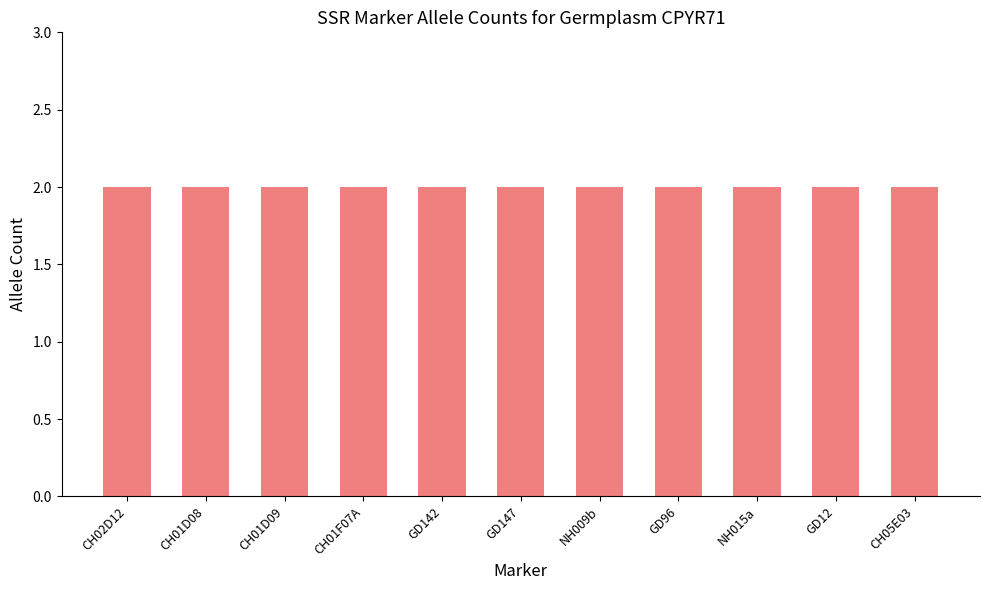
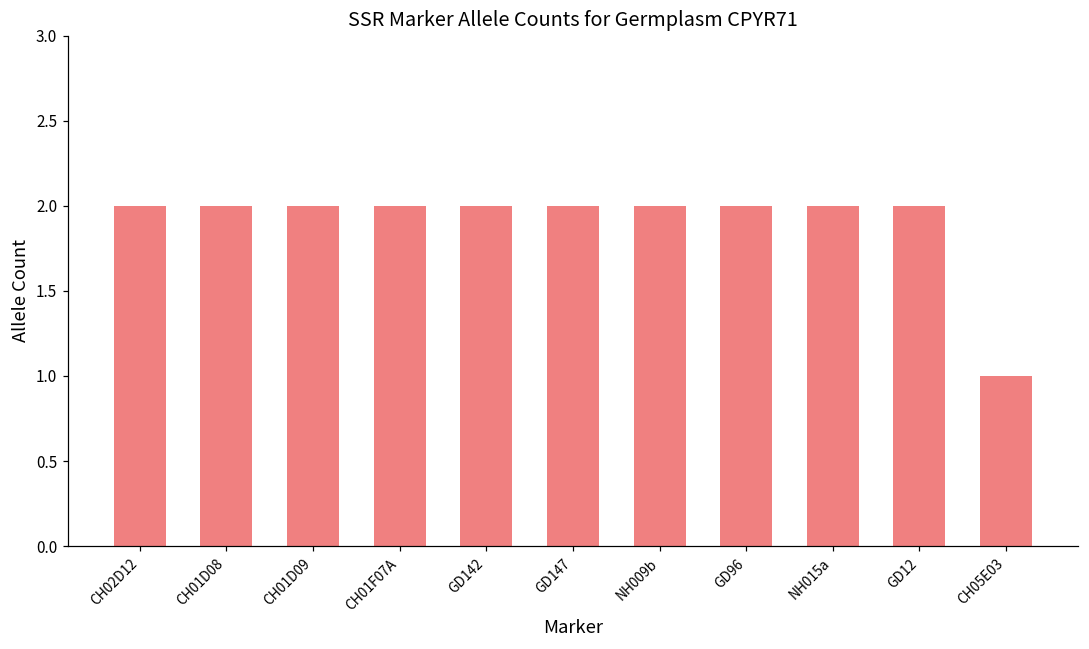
  {
    "CH02D12": 2,
    "CH01D08": 2,
    "CH01D09": 2,
    "CH01F07A": 2,
    "GD142": 2,
    "GD147": 2,
    "NH009b": 2,
    "GD96": 2,
    "NH015a": 2,
    "GD12": 2,
-   "CH05E03": 2
+   "CH05E03": 1
  }
